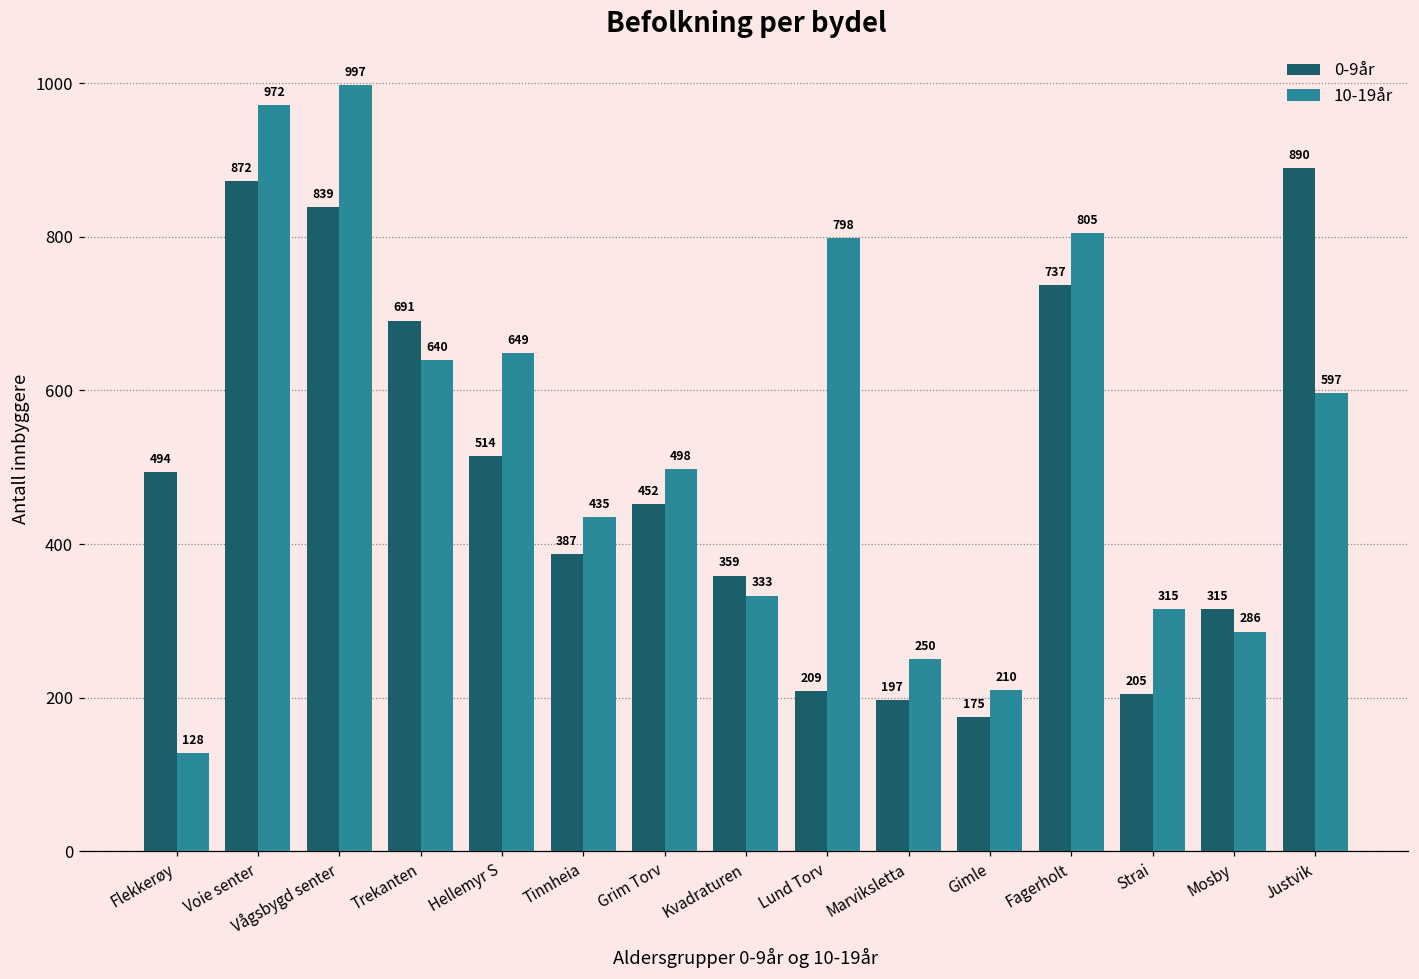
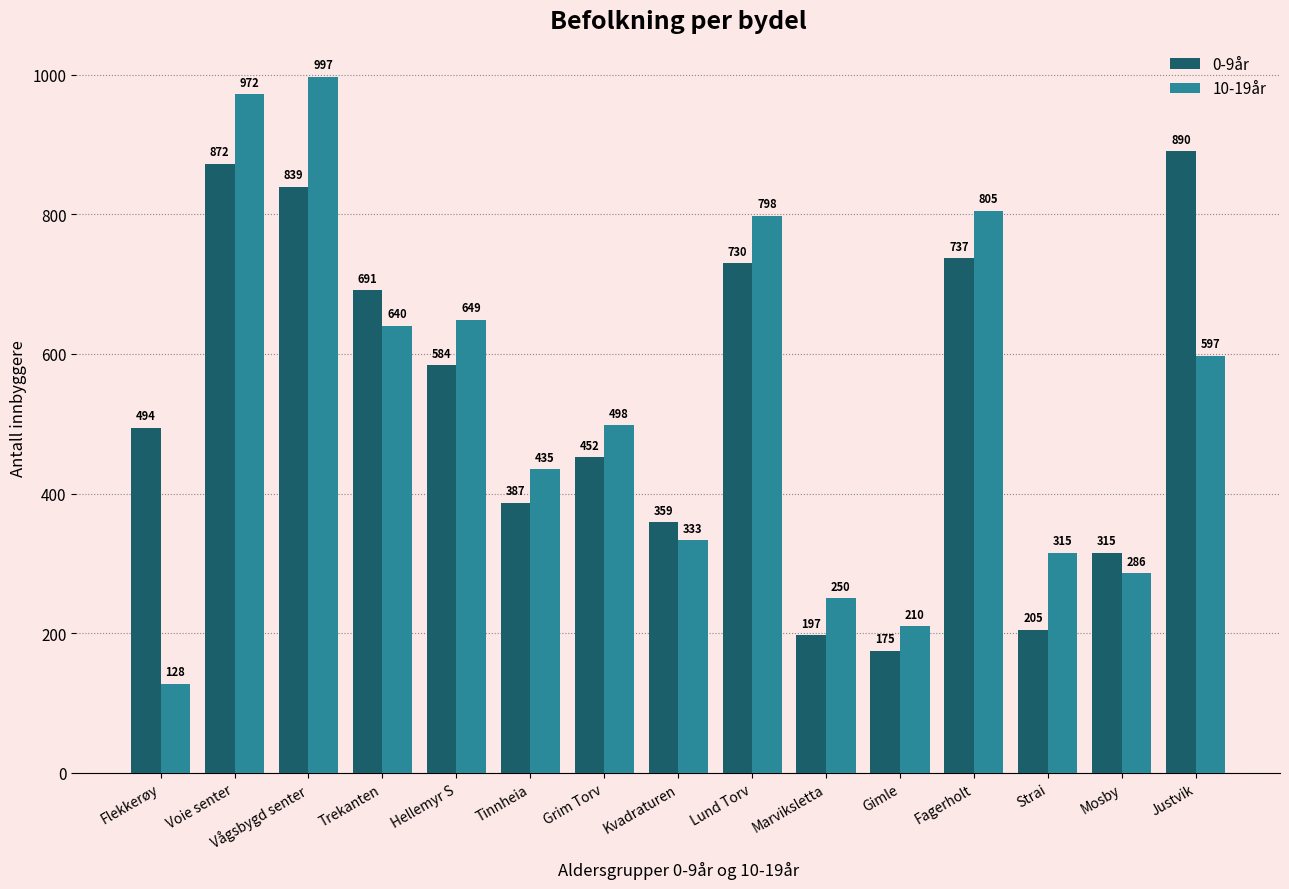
  {
    "0-9år": {
      "Flekkerøy": 494,
      "Voie senter": 872,
      "Vågsbygd senter": 839,
      "Trekanten": 691,
-     "Hellemyr S": 514,
+     "Hellemyr S": 584,
      "Tinnheia": 387,
      "Grim Torv": 452,
      "Kvadraturen": 359,
-     "Lund Torv": 209,
+     "Lund Torv": 730,
      "Marviksletta": 197,
      "Gimle": 175,
      "Fagerholt": 737,
      "Strai": 205,
      "Mosby": 315,
      "Justvik": 890
    },
    "10-19år": {
      "Flekkerøy": 128,
      "Voie senter": 972,
      "Vågsbygd senter": 997,
      "Trekanten": 640,
      "Hellemyr S": 649,
      "Tinnheia": 435,
      "Grim Torv": 498,
      "Kvadraturen": 333,
      "Lund Torv": 798,
      "Marviksletta": 250,
      "Gimle": 210,
      "Fagerholt": 805,
      "Strai": 315,
      "Mosby": 286,
      "Justvik": 597
    }
  }
